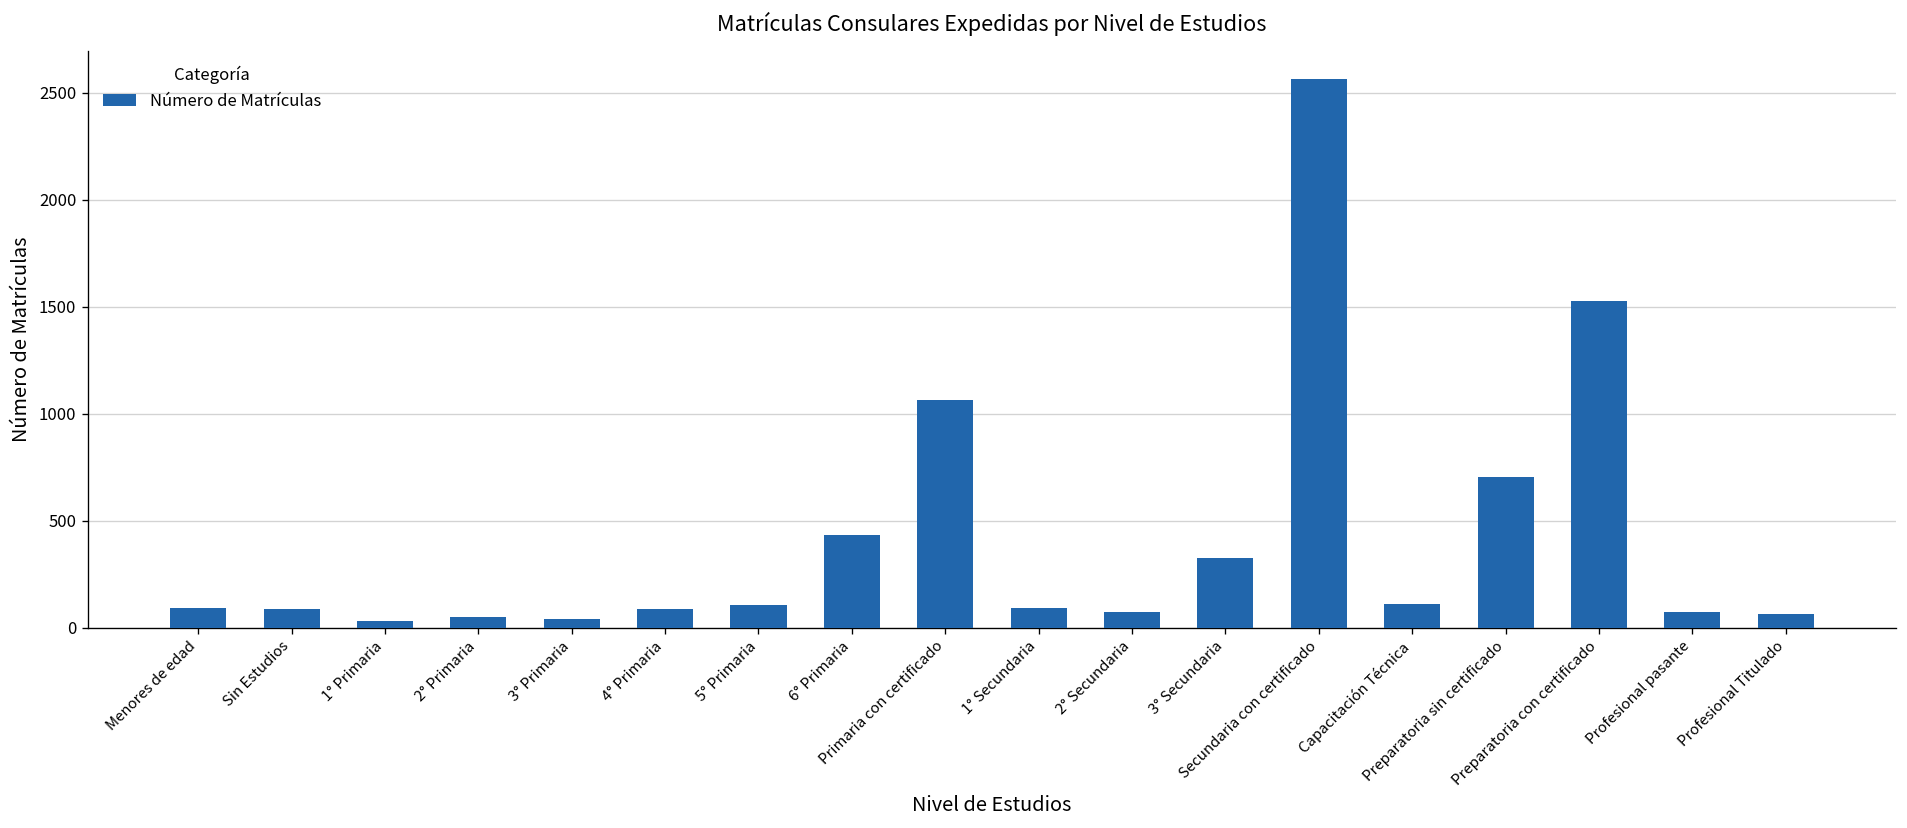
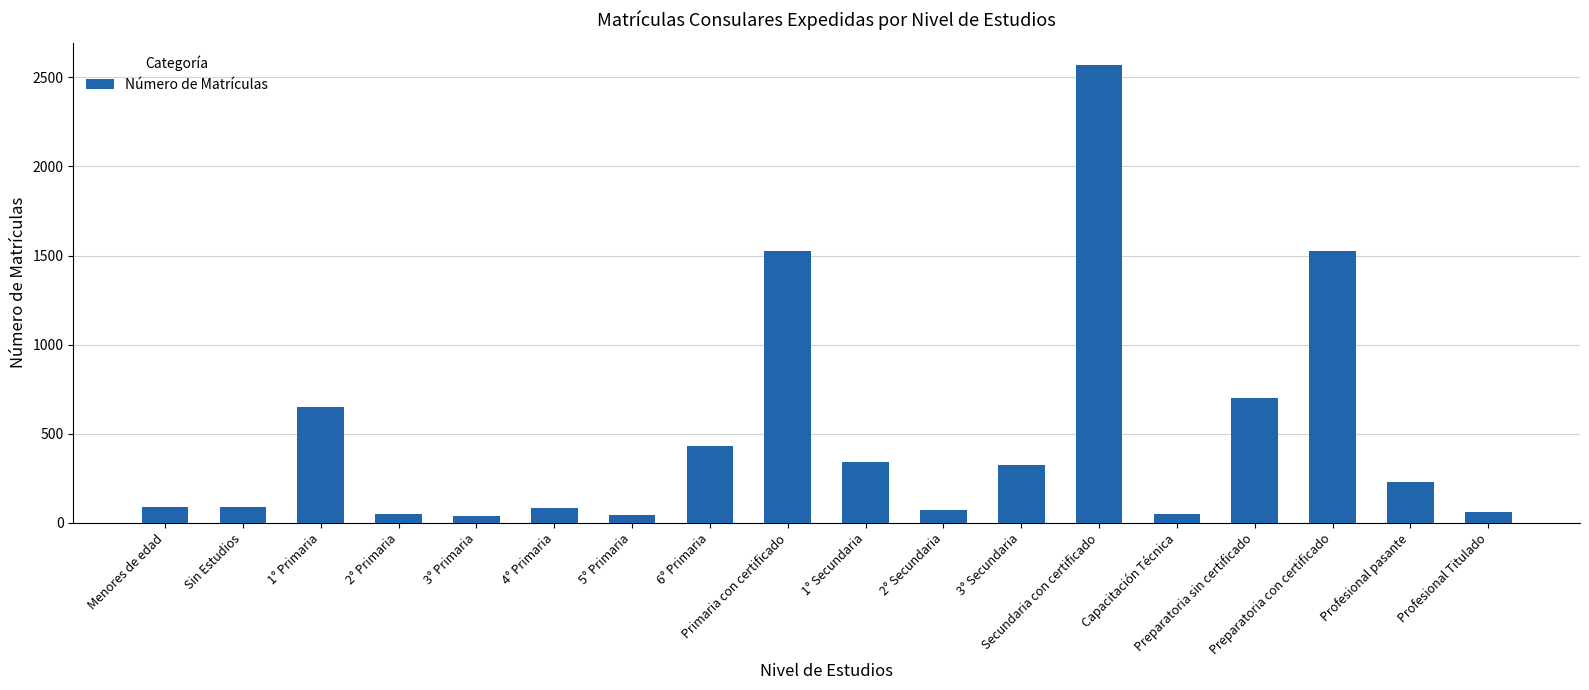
  {
    "Menores de edad": 90,
    "Sin Estudios": 90,
-   "1° Primaria": 30,
+   "1° Primaria": 650,
    "2° Primaria": 50,
    "3° Primaria": 40,
    "4° Primaria": 90,
-   "5° Primaria": 110,
+   "5° Primaria": 50,
    "6° Primaria": 430,
-   "Primaria con certificado": 1070,
-   "1° Secundaria": 90,
+   "Primaria con certificado": 1520,
+   "1° Secundaria": 340,
    "2° Secundaria": 70,
    "3° Secundaria": 330,
    "Secundaria con certificado": 2570,
-   "Capacitación Técnica": 110,
+   "Capacitación Técnica": 50,
    "Preparatoria sin certificado": 700,
    "Preparatoria con certificado": 1530,
-   "Profesional pasante": 70,
+   "Profesional pasante": 230,
    "Profesional Titulado": 60
  }
